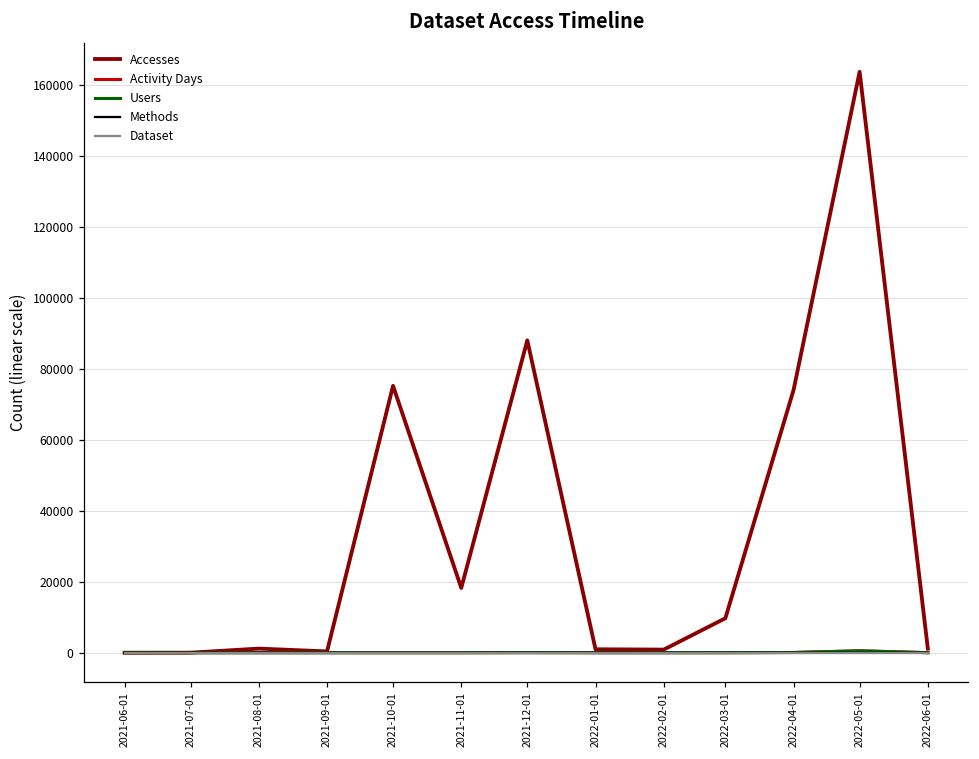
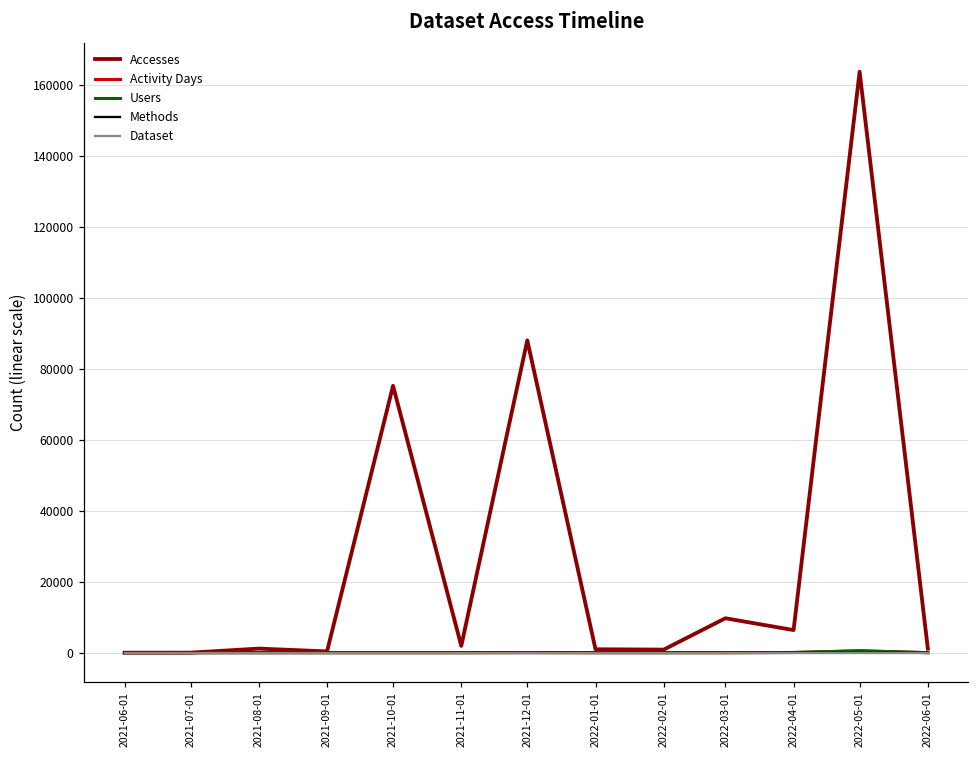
  {
    "Accesses": {
      "2021-08-01": 1000,
      "2021-10-01": 75000,
-     "2021-11-01": 18000,
+     "2021-11-01": 2000,
      "2021-12-01": 88000,
      "2022-01-01": 1000,
      "2022-02-01": 1000,
      "2022-03-01": 10000,
-     "2022-04-01": 74000,
+     "2022-04-01": 6000,
      "2022-05-01": 164000,
      "2022-06-01": 1000
    }
  }
